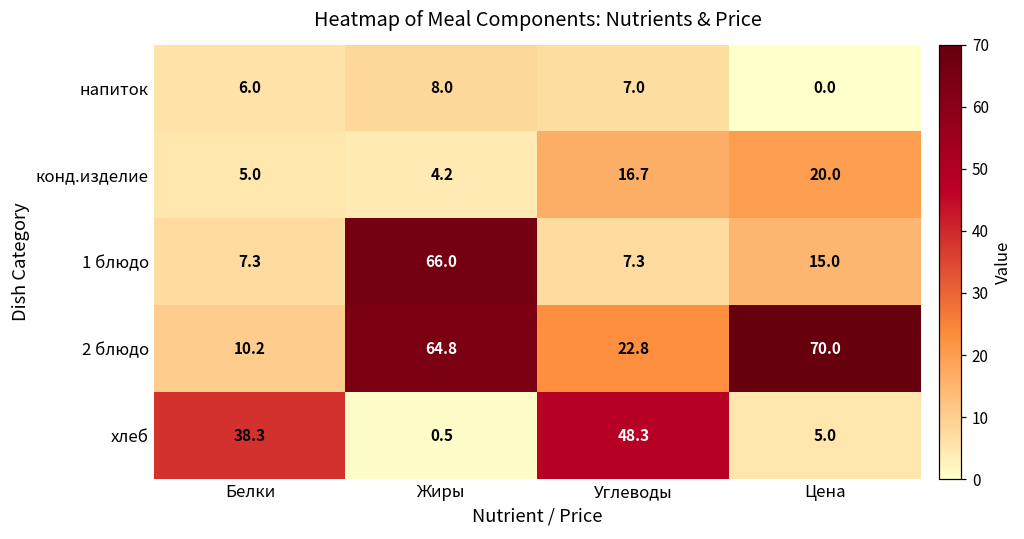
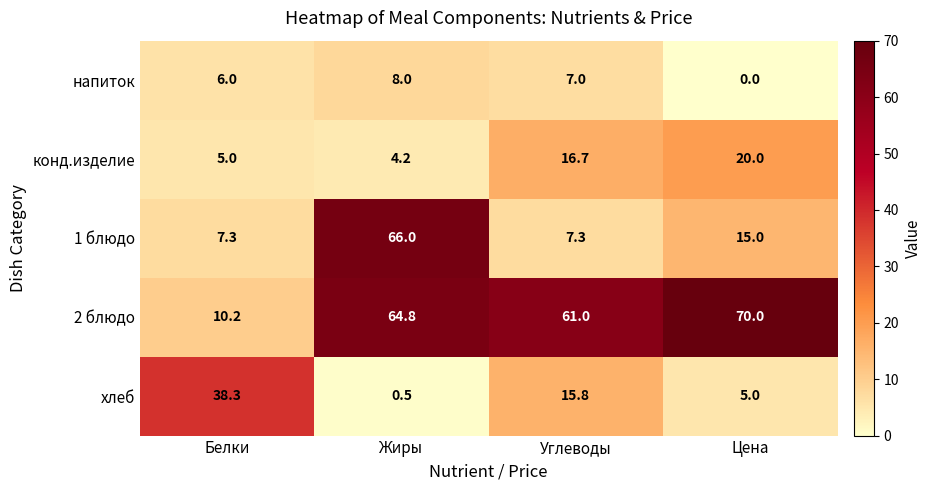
  {
    "напиток": {
      "Белки": 6.0,
      "Жиры": 8.0,
      "Углеводы": 7.0,
      "Цена": 0.0
    },
    "конд.изделие": {
      "Белки": 5.0,
      "Жиры": 4.2,
      "Углеводы": 16.7,
      "Цена": 20.0
    },
    "1 блюдо": {
      "Белки": 7.3,
      "Жиры": 66.0,
      "Углеводы": 7.3,
      "Цена": 15.0
    },
    "2 блюдо": {
      "Белки": 10.2,
      "Жиры": 64.8,
-     "Углеводы": 22.8,
+     "Углеводы": 61.0,
      "Цена": 70.0
    },
    "хлеб": {
      "Белки": 38.3,
      "Жиры": 0.5,
-     "Углеводы": 48.3,
+     "Углеводы": 15.8,
      "Цена": 5.0
    }
  }
